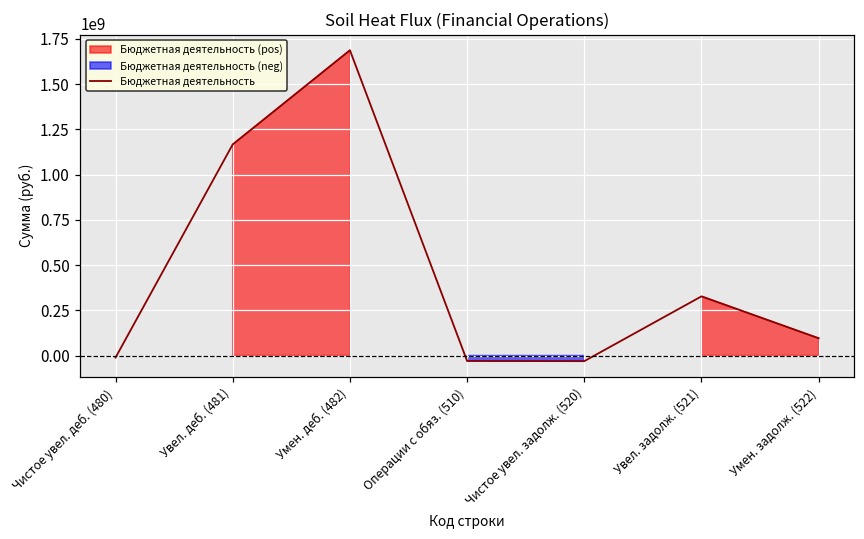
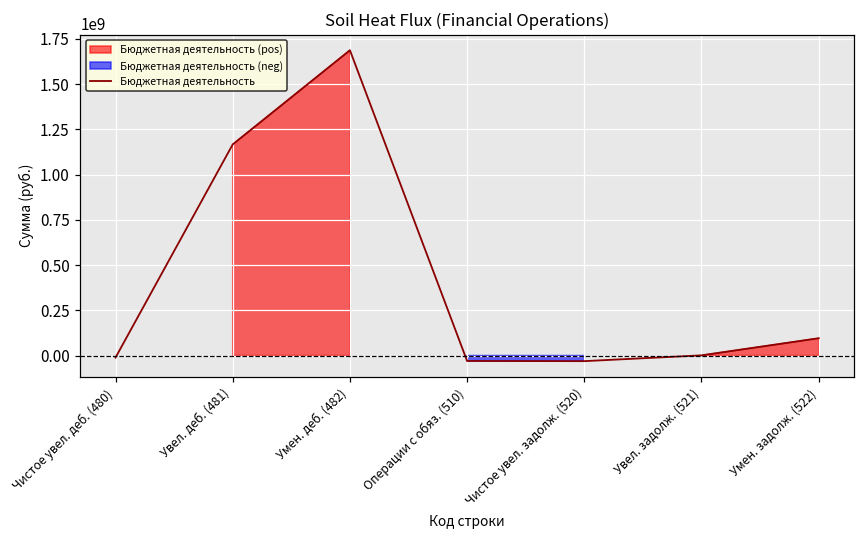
  {
    "Чистое увел. деб. (480)": -10000000,
    "Увел. деб. (481)": 1170000000,
    "Умен. деб. (482)": 1690000000,
    "Операции с обяз. (510)": -30000000,
    "Чистое увел. задолж. (520)": -30000000,
-   "Увел. задолж. (521)": 330000000,
+   "Увел. задолж. (521)": 0,
    "Умен. задолж. (522)": 100000000
  }
